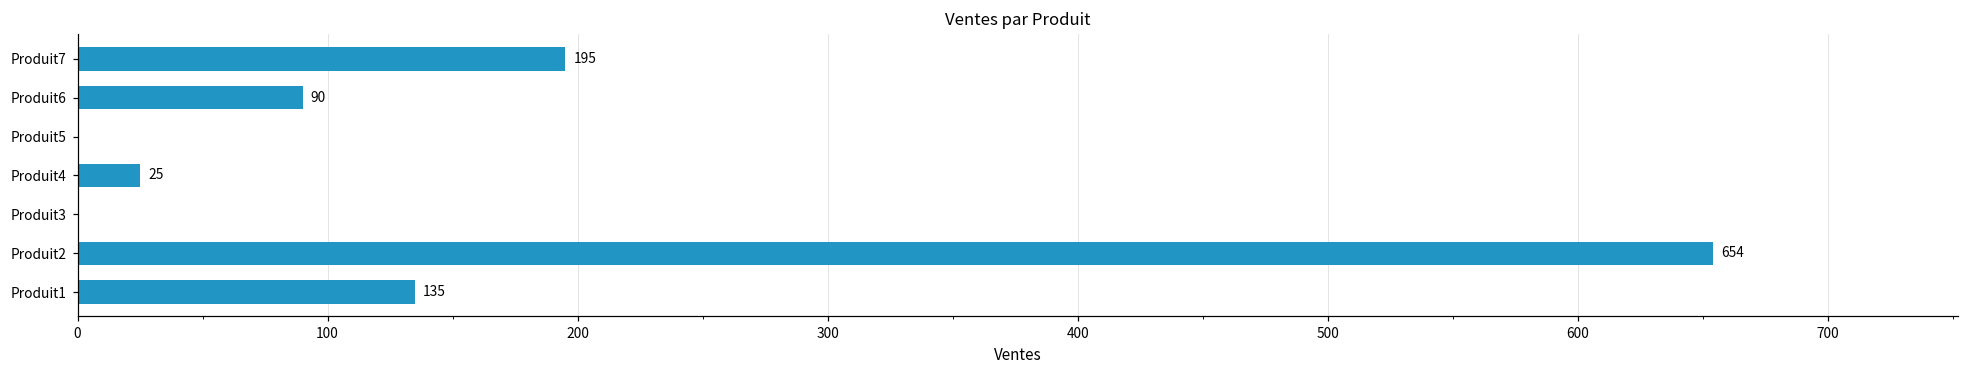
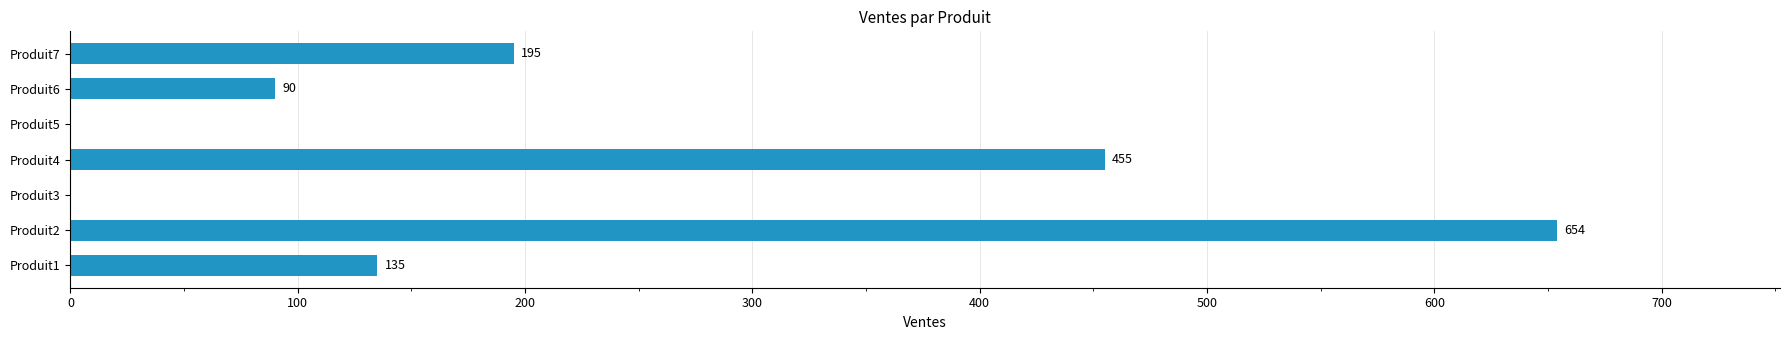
  {
    "Produit7": 195,
    "Produit6": 90,
-   "Produit4": 25,
+   "Produit4": 455,
    "Produit2": 654,
    "Produit1": 135
  }
